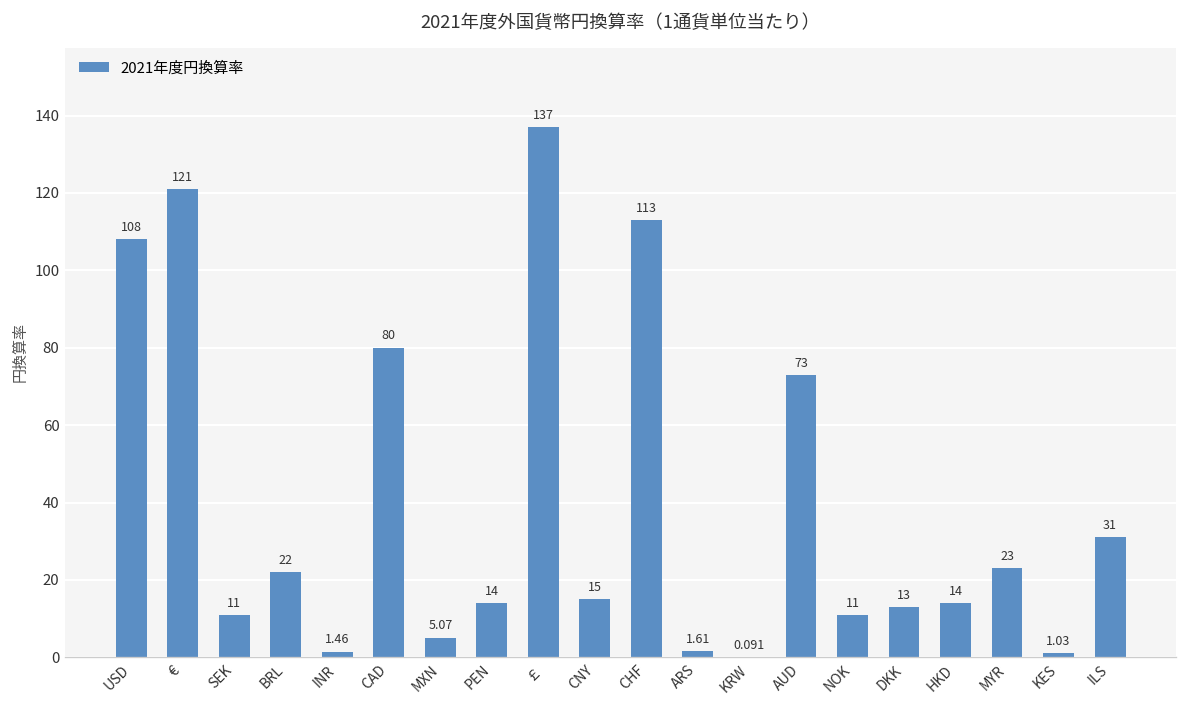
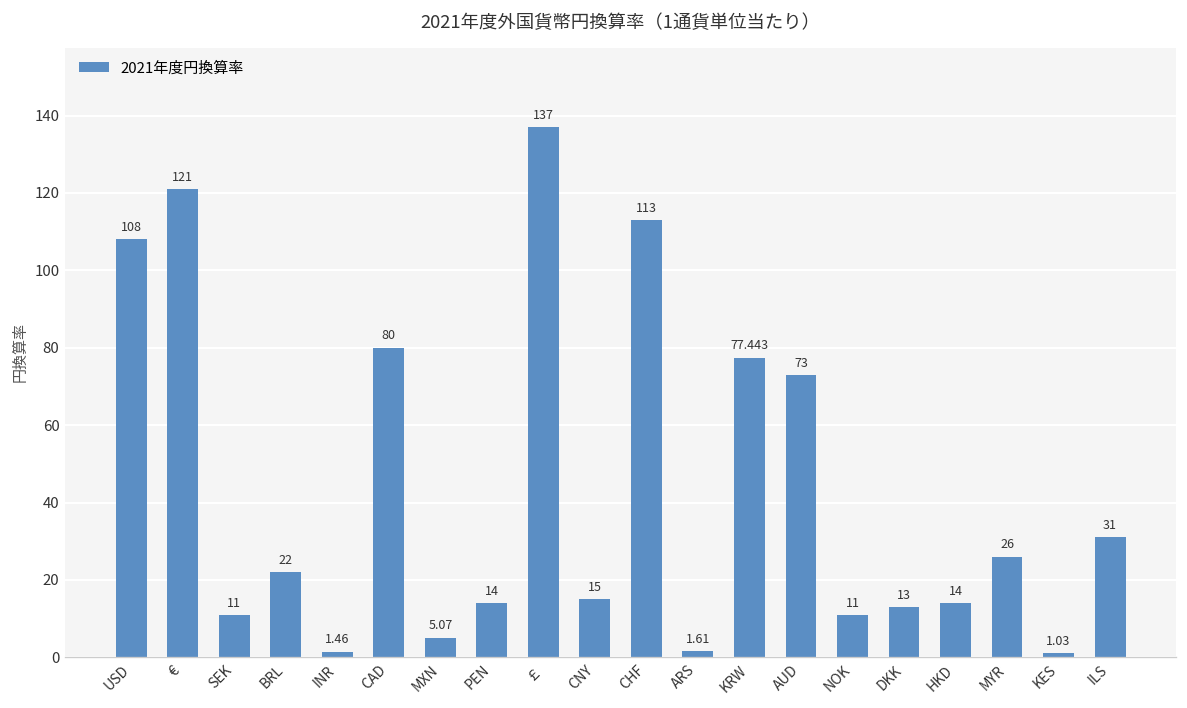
  {
    "USD": 108,
    "€": 121,
    "SEK": 11,
    "BRL": 22,
    "INR": 1.46,
    "CAD": 80,
    "MXN": 5.07,
    "PEN": 14,
    "￡": 137,
    "CNY": 15,
    "CHF": 113,
    "ARS": 1.61,
-   "KRW": 0.091,
+   "KRW": 77.443,
    "AUD": 73,
    "NOK": 11,
    "DKK": 13,
    "HKD": 14,
-   "MYR": 23,
+   "MYR": 26,
    "KES": 1.03,
    "ILS": 31
  }
